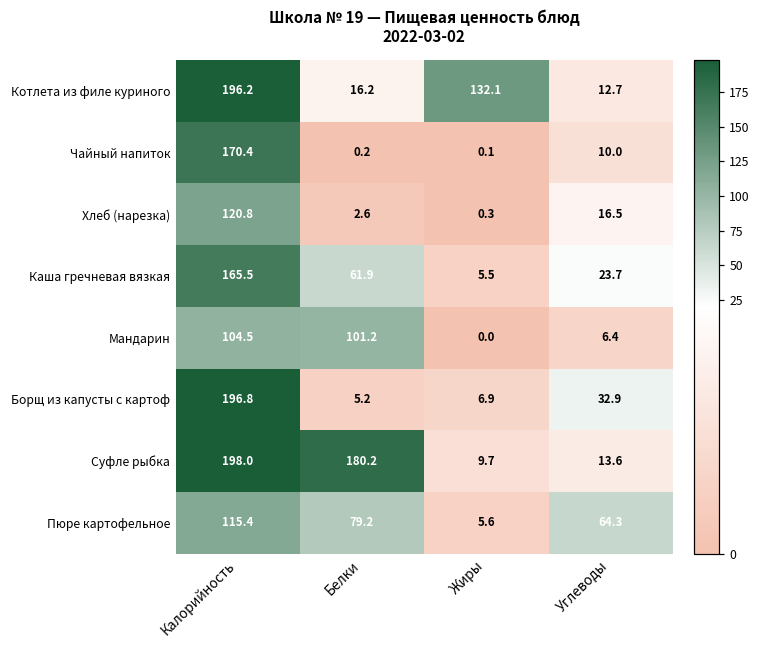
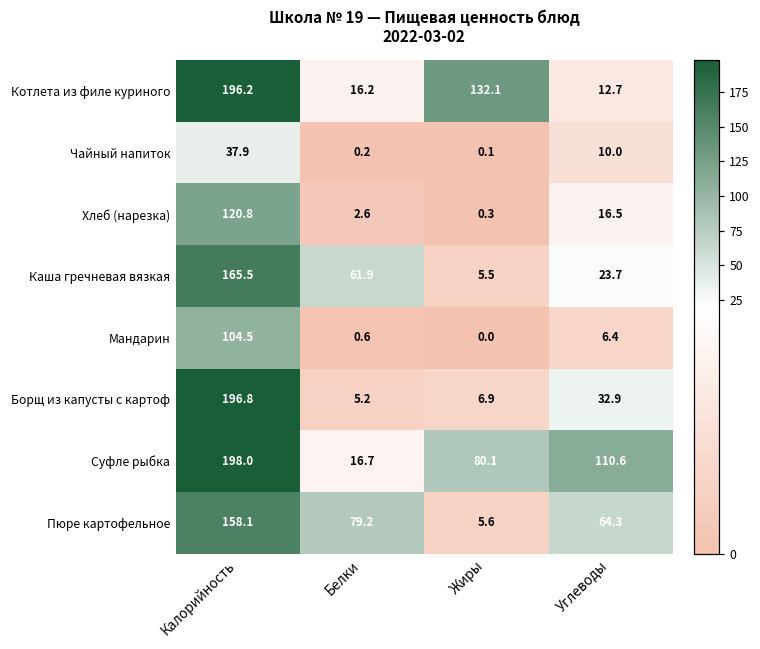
  {
    "Котлета из филе куриного": {
      "Калорийность": 196.2,
      "Белки": 16.2,
      "Жиры": 132.1,
      "Углеводы": 12.7
    },
    "Чайный напиток": {
-     "Калорийность": 170.4,
+     "Калорийность": 37.9,
      "Белки": 0.2,
      "Жиры": 0.1,
      "Углеводы": 10.0
    },
    "Хлеб (нарезка)": {
      "Калорийность": 120.8,
      "Белки": 2.6,
      "Жиры": 0.3,
      "Углеводы": 16.5
    },
    "Каша гречневая вязкая": {
      "Калорийность": 165.5,
      "Белки": 61.9,
      "Жиры": 5.5,
      "Углеводы": 23.7
    },
    "Мандарин": {
      "Калорийность": 104.5,
-     "Белки": 101.2,
+     "Белки": 0.6,
      "Жиры": 0.0,
      "Углеводы": 6.4
    },
    "Борщ из капусты с картоф": {
      "Калорийность": 196.8,
      "Белки": 5.2,
      "Жиры": 6.9,
      "Углеводы": 32.9
    },
    "Суфле рыбка": {
      "Калорийность": 198.0,
-     "Белки": 180.2,
-     "Жиры": 9.7,
-     "Углеводы": 13.6
+     "Белки": 16.7,
+     "Жиры": 80.1,
+     "Углеводы": 110.6
    },
    "Пюре картофельное": {
-     "Калорийность": 115.4,
+     "Калорийность": 158.1,
      "Белки": 79.2,
      "Жиры": 5.6,
      "Углеводы": 64.3
    }
  }
